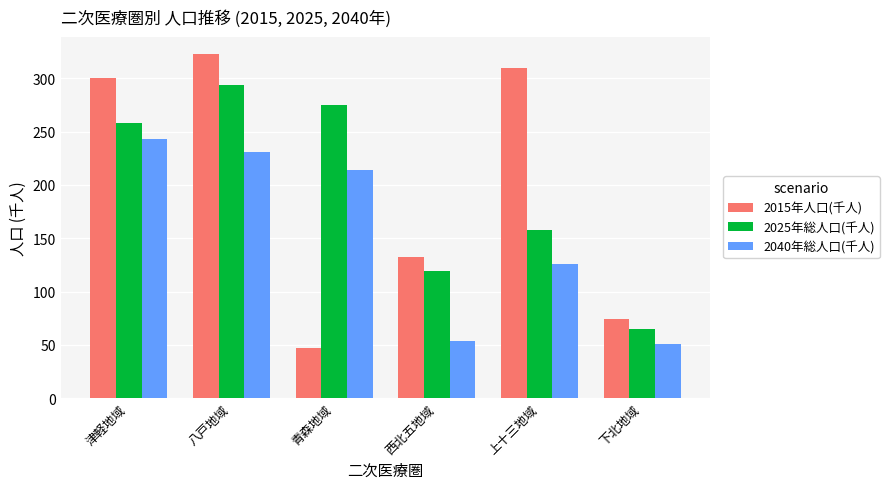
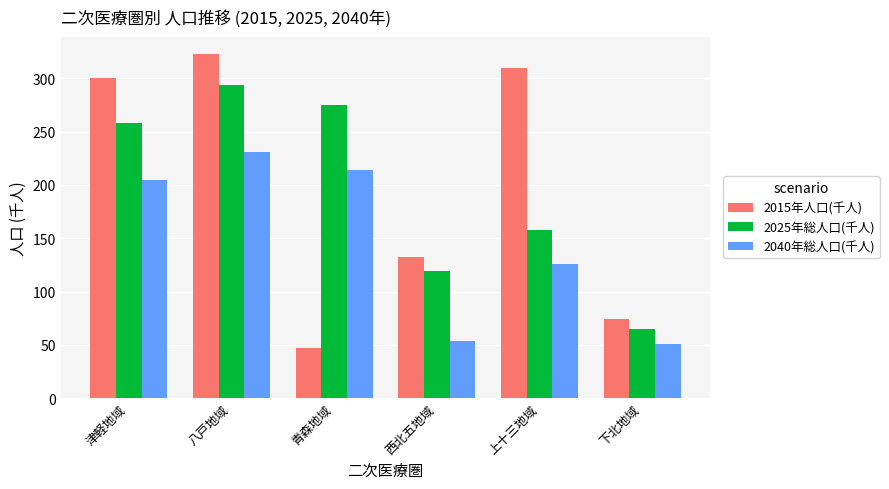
  {
    "2015年人口(千人)": {
      "津軽地域": 300,
      "八戸地域": 323,
      "青森地域": 47,
      "西北五地域": 132,
      "上十三地域": 310,
      "下北地域": 74
    },
    "2025年総人口(千人)": {
      "津軽地域": 258,
      "八戸地域": 294,
      "青森地域": 275,
      "西北五地域": 119,
      "上十三地域": 158,
      "下北地域": 65
    },
    "2040年総人口(千人)": {
-     "津軽地域": 243,
+     "津軽地域": 205,
      "八戸地域": 231,
      "青森地域": 214,
      "西北五地域": 54,
      "上十三地域": 126,
      "下北地域": 51
    }
  }
